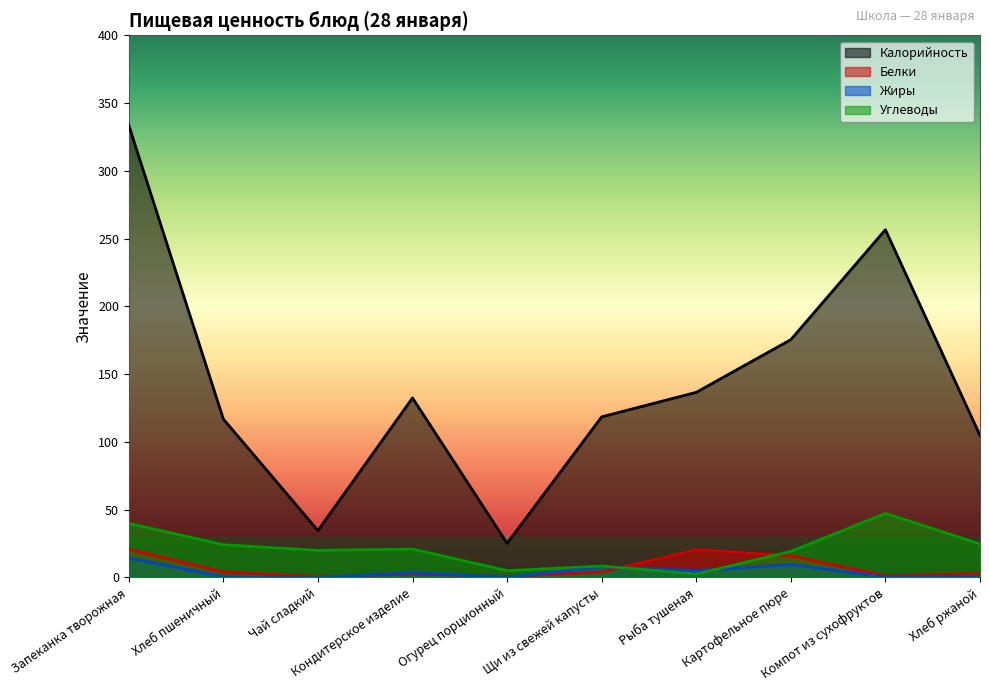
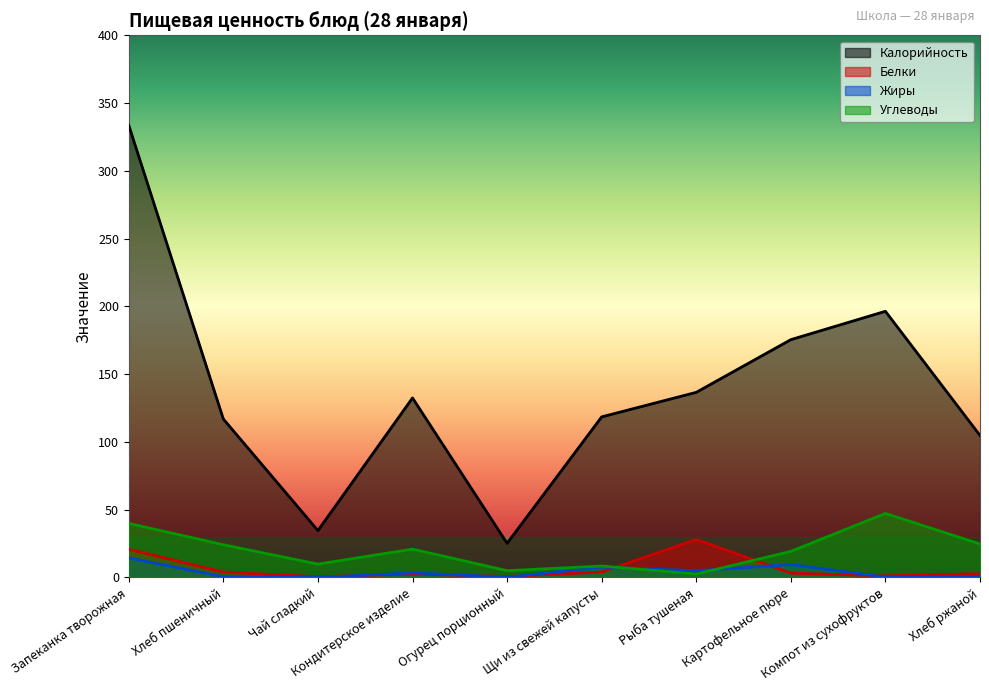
  {
    "Калорийность": {
      "Запеканка творожная": 334,
      "Хлеб пшеничный": 117,
      "Чай сладкий": 35,
      "Кондитерское изделие": 132,
      "Огурец порционный": 25,
      "Щи из свежей капусты": 118,
      "Рыба тушеная": 137,
      "Картофельное пюре": 175,
-     "Компот из сухофруктов": 257,
+     "Компот из сухофруктов": 196,
      "Хлеб ржаной": 105
    },
    "Белки": {
      "Запеканка творожная": 21,
      "Хлеб пшеничный": 4,
      "Щи из свежей капусты": 4,
-     "Рыба тушеная": 20,
-     "Картофельное пюре": 16,
+     "Рыба тушеная": 28,
+     "Картофельное пюре": 3,
      "Хлеб ржаной": 3
    },
    "Жиры": {
      "Запеканка творожная": 14,
      "Хлеб пшеничный": 1,
      "Рыба тушеная": 5,
      "Картофельное пюре": 10,
      "Хлеб ржаной": 1
    },
    "Углеводы": {
      "Запеканка творожная": 40,
      "Хлеб пшеничный": 24,
-     "Чай сладкий": 20,
+     "Чай сладкий": 10,
      "Кондитерское изделие": 21,
      "Огурец порционный": 5,
      "Рыба тушеная": 3,
      "Картофельное пюре": 19,
      "Компот из сухофруктов": 47,
      "Хлеб ржаной": 25
    }
  }
